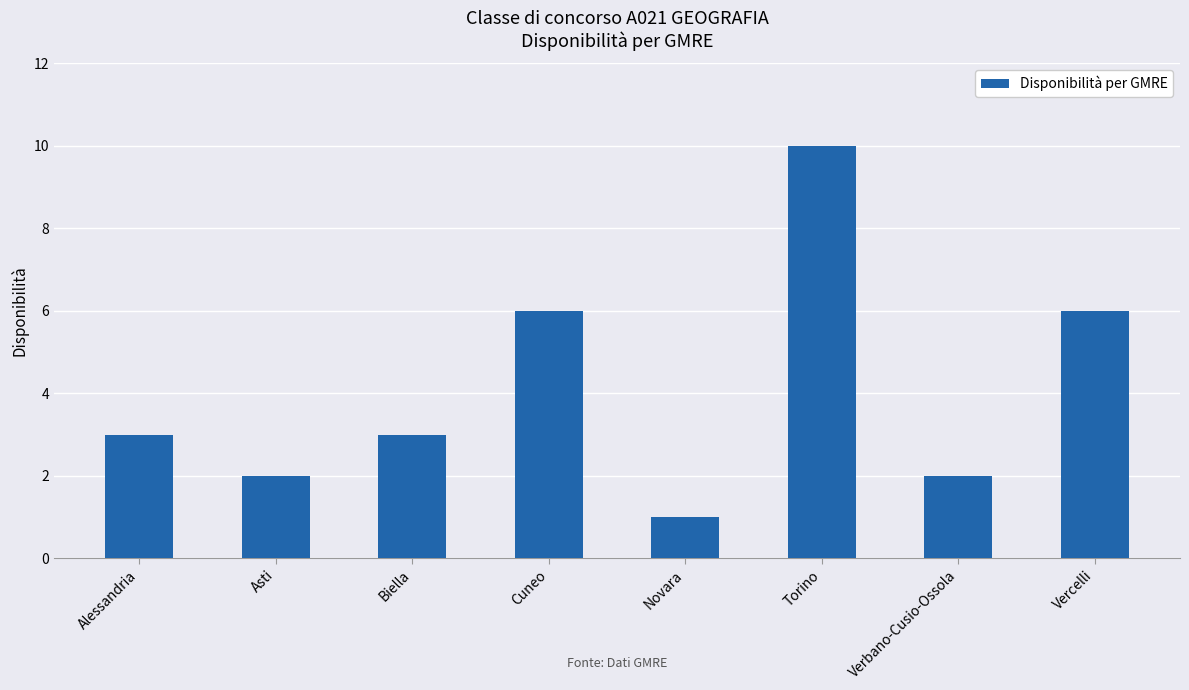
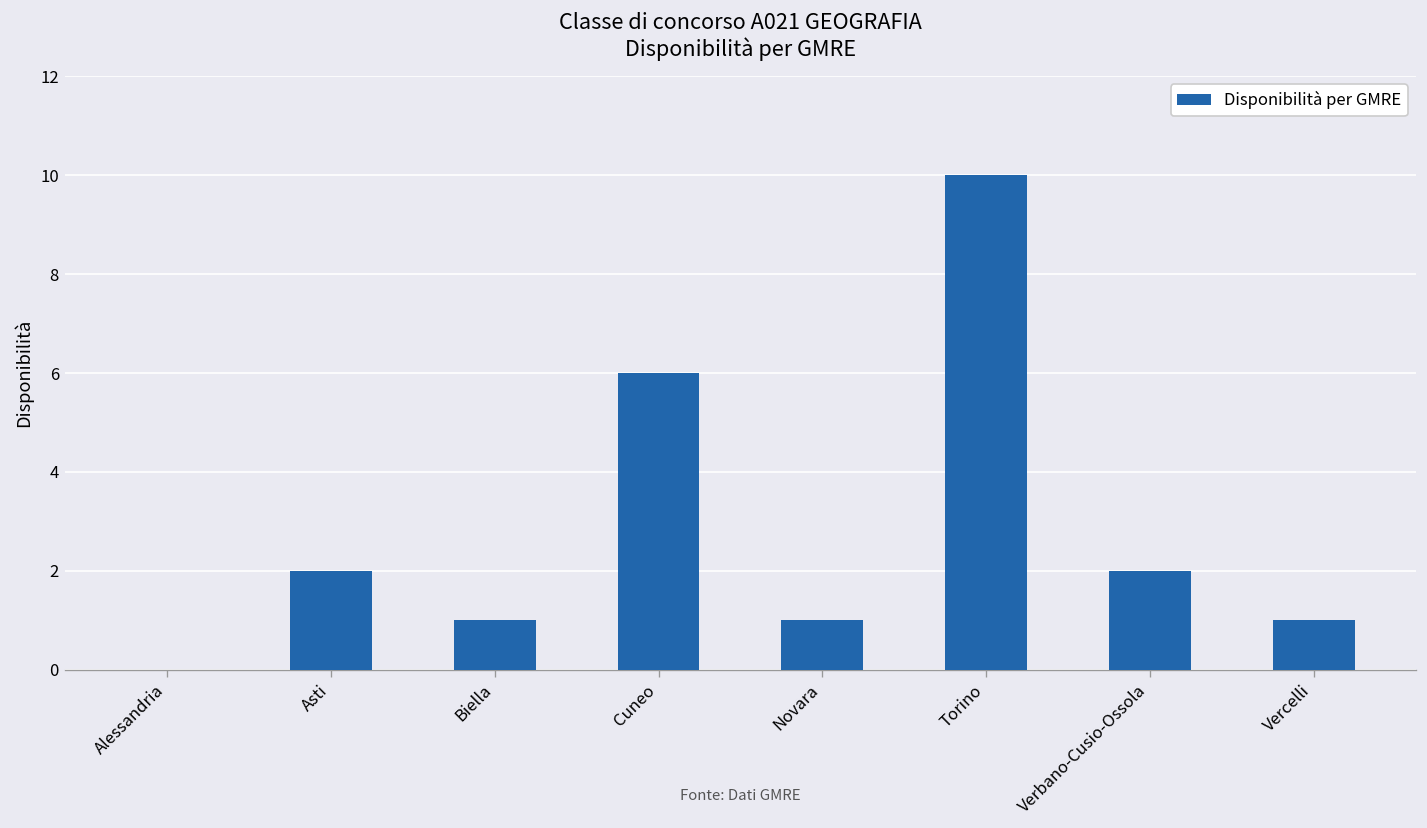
  {
-   "Alessandria": 3,
+   "Alessandria": 0,
    "Asti": 2,
-   "Biella": 3,
+   "Biella": 1,
    "Cuneo": 6,
    "Novara": 1,
    "Torino": 10,
    "Verbano-Cusio-Ossola": 2,
-   "Vercelli": 6
+   "Vercelli": 1
  }
